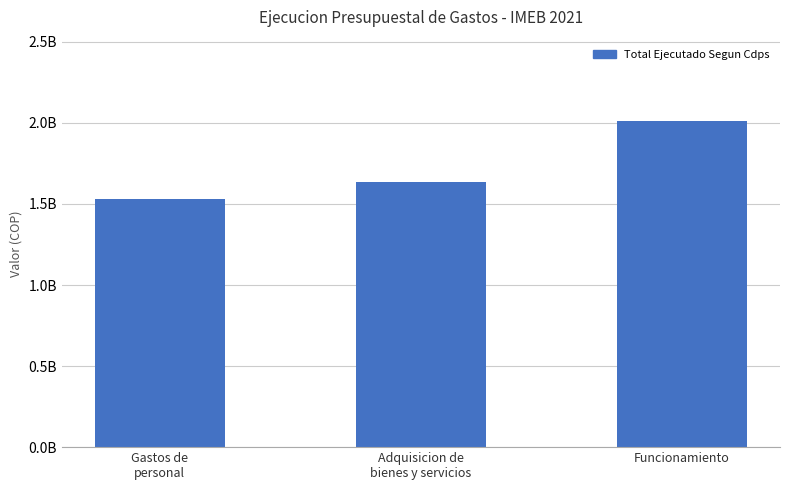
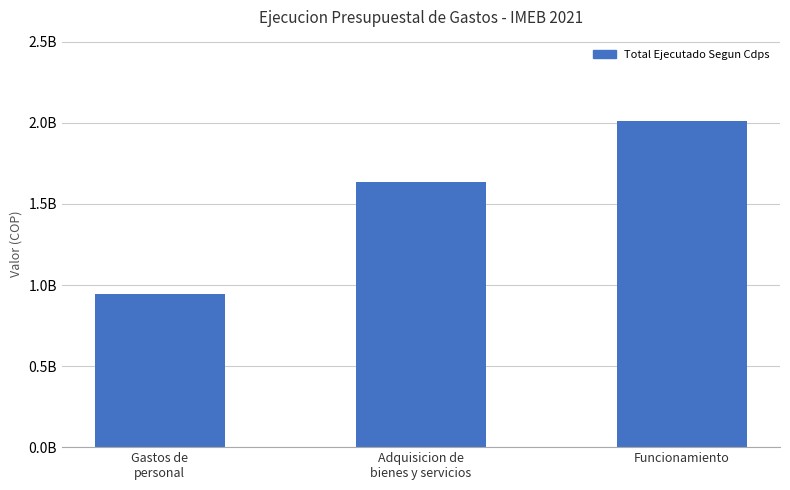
  {
-   "Gastos de personal": 1530000000,
+   "Gastos de personal": 950000000,
    "Adquisicion de bienes y servicios": 1630000000,
    "Funcionamiento": 2010000000
  }
